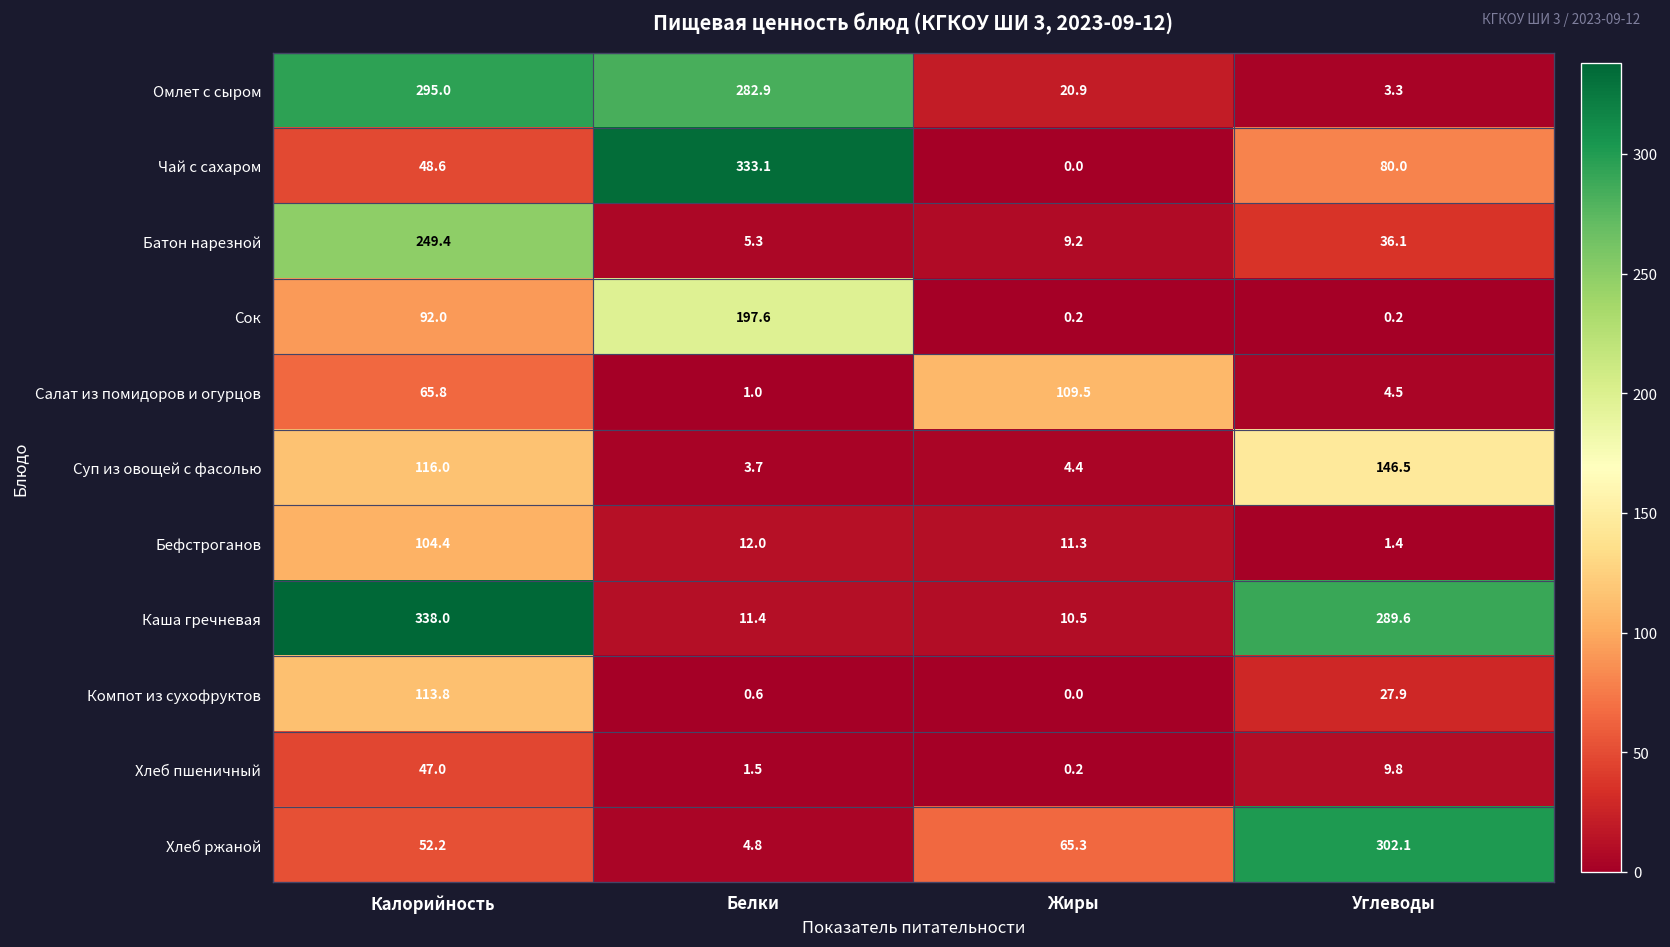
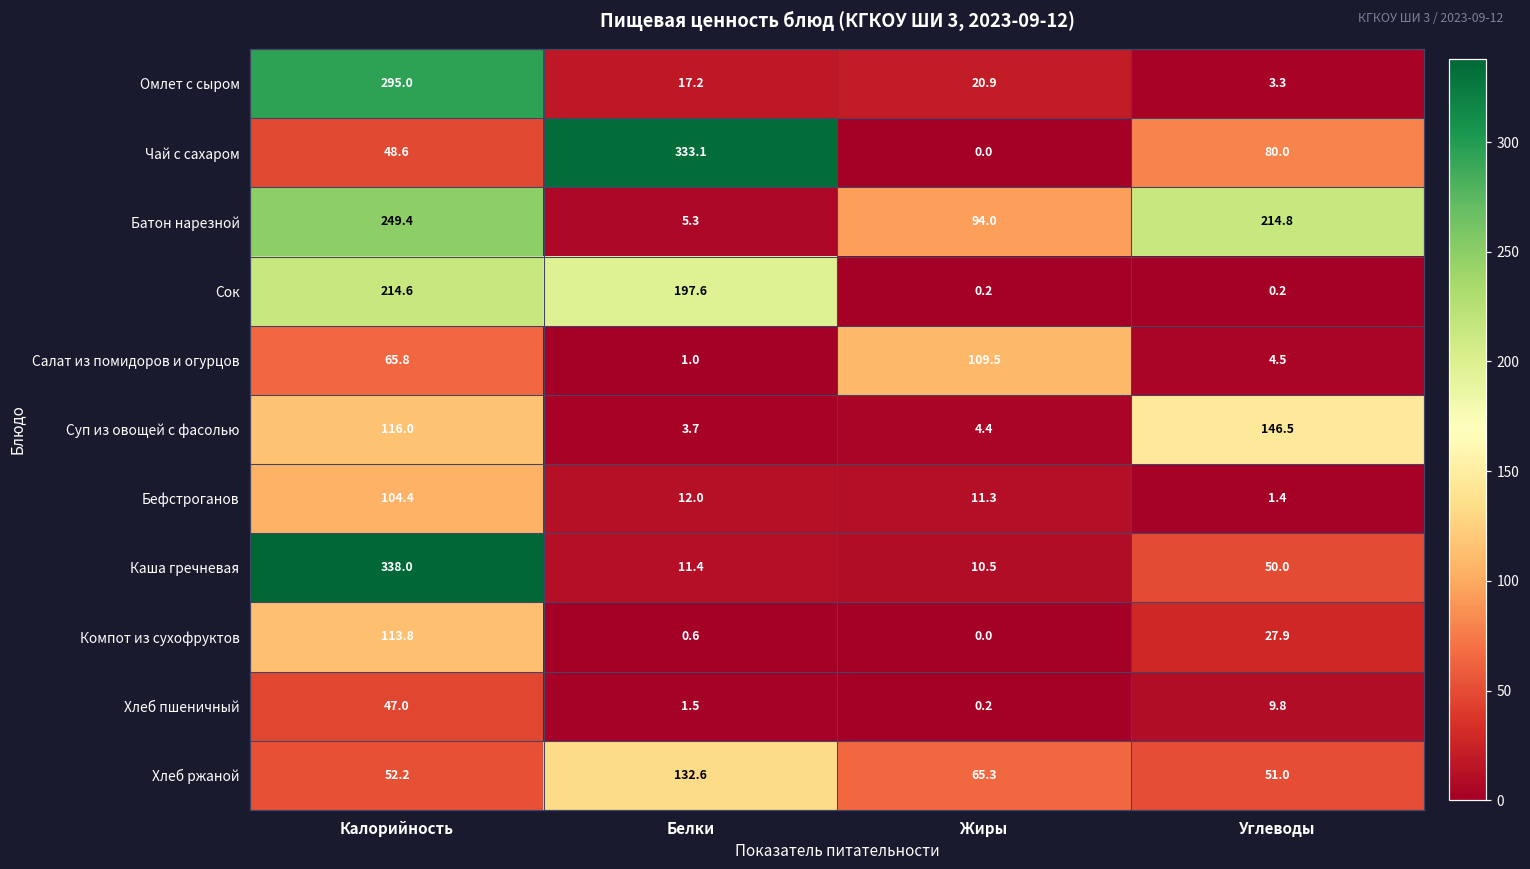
  {
    "Омлет с сыром": {
      "Калорийность": 295.0,
-     "Белки": 282.9,
+     "Белки": 17.2,
      "Жиры": 20.9,
      "Углеводы": 3.3
    },
    "Чай с сахаром": {
      "Калорийность": 48.6,
      "Белки": 333.1,
      "Жиры": 0.0,
      "Углеводы": 80.0
    },
    "Батон нарезной": {
      "Калорийность": 249.4,
      "Белки": 5.3,
-     "Жиры": 9.2,
-     "Углеводы": 36.1
+     "Жиры": 94.0,
+     "Углеводы": 214.8
    },
    "Сок": {
-     "Калорийность": 92.0,
+     "Калорийность": 214.6,
      "Белки": 197.6,
      "Жиры": 0.2,
      "Углеводы": 0.2
    },
    "Салат из помидоров и огурцов": {
      "Калорийность": 65.8,
      "Белки": 1.0,
      "Жиры": 109.5,
      "Углеводы": 4.5
    },
    "Суп из овощей с фасолью": {
      "Калорийность": 116.0,
      "Белки": 3.7,
      "Жиры": 4.4,
      "Углеводы": 146.5
    },
    "Бефстроганов": {
      "Калорийность": 104.4,
      "Белки": 12.0,
      "Жиры": 11.3,
      "Углеводы": 1.4
    },
    "Каша гречневая": {
      "Калорийность": 338.0,
      "Белки": 11.4,
      "Жиры": 10.5,
-     "Углеводы": 289.6
+     "Углеводы": 50.0
    },
    "Компот из сухофруктов": {
      "Калорийность": 113.8,
      "Белки": 0.6,
      "Жиры": 0.0,
      "Углеводы": 27.9
    },
    "Хлеб пшеничный": {
      "Калорийность": 47.0,
      "Белки": 1.5,
      "Жиры": 0.2,
      "Углеводы": 9.8
    },
    "Хлеб ржаной": {
      "Калорийность": 52.2,
-     "Белки": 4.8,
+     "Белки": 132.6,
      "Жиры": 65.3,
-     "Углеводы": 302.1
+     "Углеводы": 51.0
    }
  }
